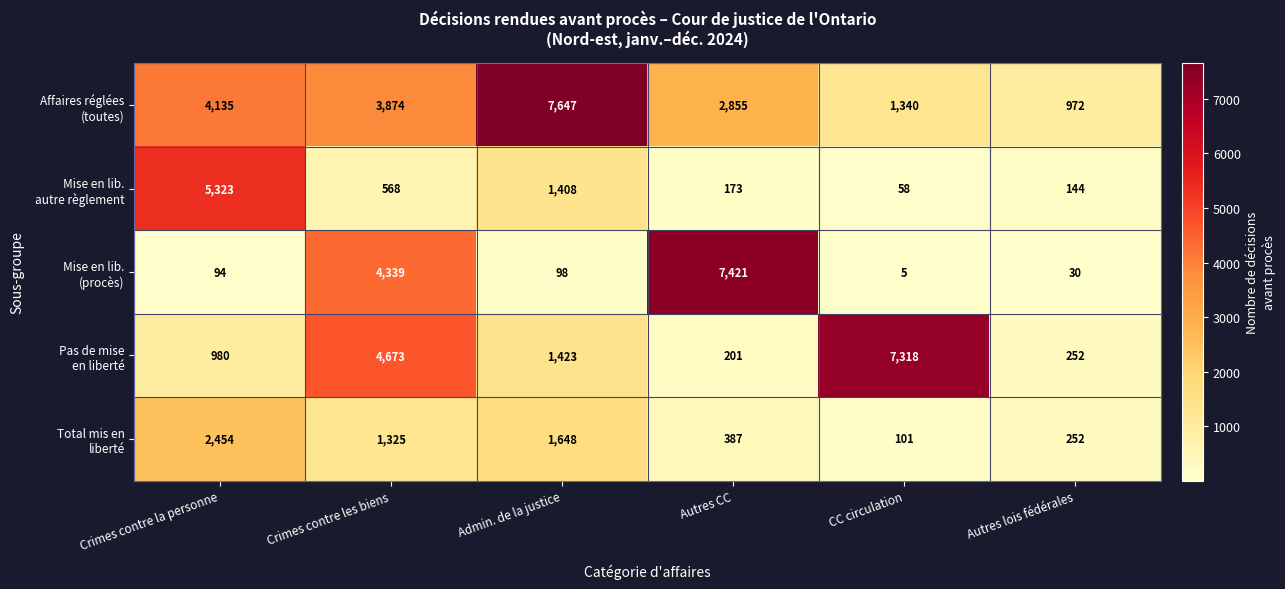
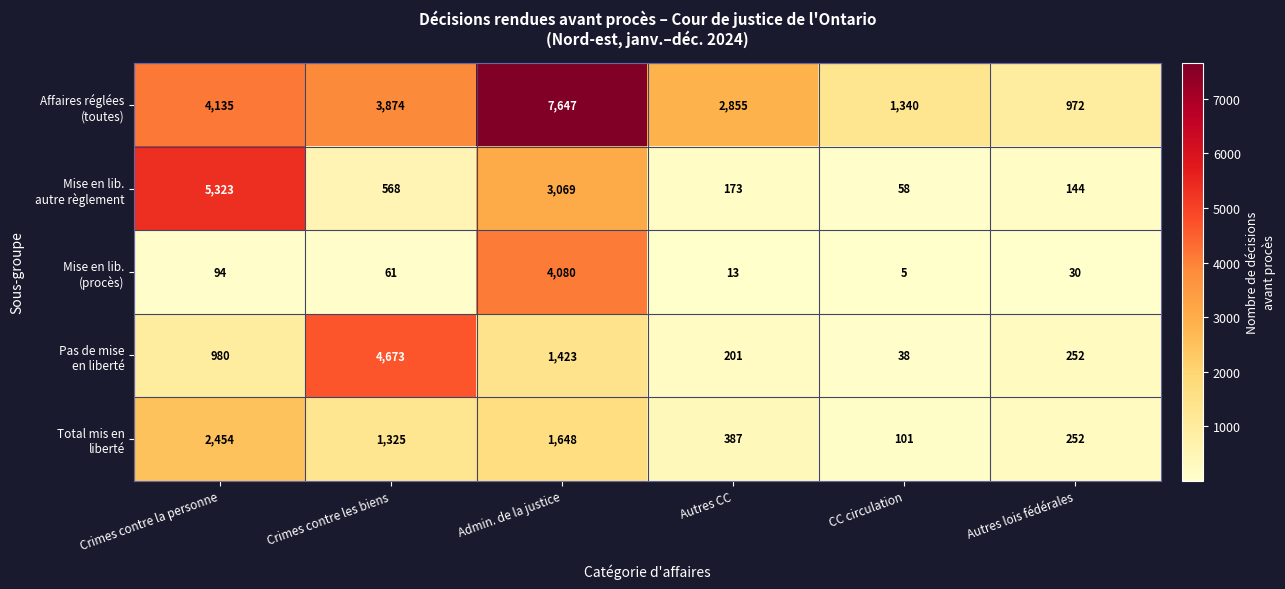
  {
    "Affaires réglées (toutes)": {
      "Crimes contre la personne": "4,135",
      "Crimes contre les biens": "3,874",
      "Admin. de la justice": "7,647",
      "Autres CC": "2,855",
      "CC circulation": "1,340",
      "Autres lois fédérales": "972"
    },
    "Mise en lib. autre règlement": {
      "Crimes contre la personne": "5,323",
      "Crimes contre les biens": "568",
-     "Admin. de la justice": "1,408",
+     "Admin. de la justice": "3,069",
      "Autres CC": "173",
      "CC circulation": "58",
      "Autres lois fédérales": "144"
    },
    "Mise en lib. (procès)": {
      "Crimes contre la personne": "94",
-     "Crimes contre les biens": "4,339",
-     "Admin. de la justice": "98",
-     "Autres CC": "7,421",
+     "Crimes contre les biens": "61",
+     "Admin. de la justice": "4,080",
+     "Autres CC": "13",
      "CC circulation": "5",
      "Autres lois fédérales": "30"
    },
    "Pas de mise en liberté": {
      "Crimes contre la personne": "980",
      "Crimes contre les biens": "4,673",
      "Admin. de la justice": "1,423",
      "Autres CC": "201",
-     "CC circulation": "7,318",
+     "CC circulation": "38",
      "Autres lois fédérales": "252"
    },
    "Total mis en liberté": {
      "Crimes contre la personne": "2,454",
      "Crimes contre les biens": "1,325",
      "Admin. de la justice": "1,648",
      "Autres CC": "387",
      "CC circulation": "101",
      "Autres lois fédérales": "252"
    }
  }
